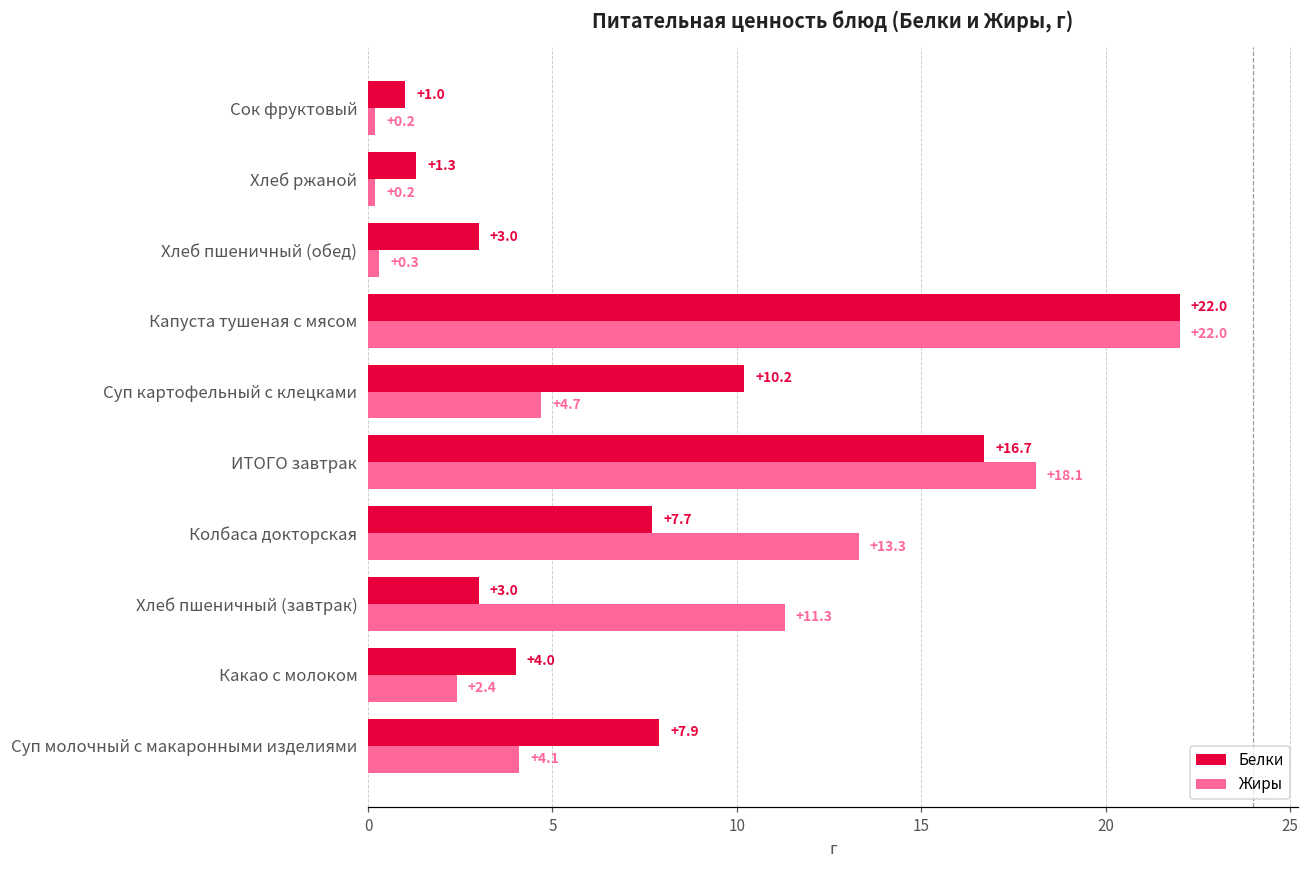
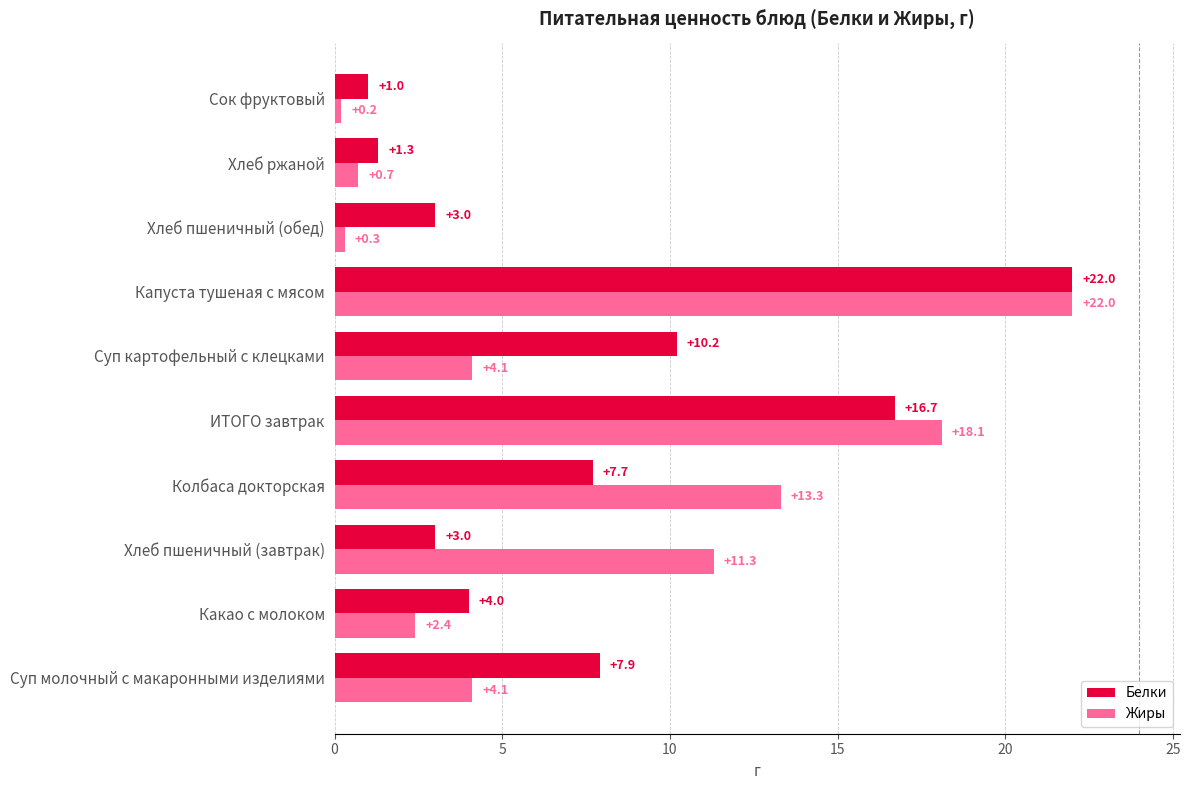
  {
    "Белки": {
      "Сок фруктовый": "+1.0",
      "Хлеб ржаной": "+1.3",
      "Хлеб пшеничный (обед)": "+3.0",
      "Капуста тушеная с мясом": "+22.0",
      "Суп картофельный с клецками": "+10.2",
      "ИТОГО завтрак": "+16.7",
      "Колбаса докторская": "+7.7",
      "Хлеб пшеничный (завтрак)": "+3.0",
      "Какао с молоком": "+4.0",
      "Суп молочный с макаронными изделиями": "+7.9"
    },
    "Жиры": {
      "Сок фруктовый": "+0.2",
-     "Хлеб ржаной": "+0.2",
+     "Хлеб ржаной": "+0.7",
      "Хлеб пшеничный (обед)": "+0.3",
      "Капуста тушеная с мясом": "+22.0",
-     "Суп картофельный с клецками": "+4.7",
+     "Суп картофельный с клецками": "+4.1",
      "ИТОГО завтрак": "+18.1",
      "Колбаса докторская": "+13.3",
      "Хлеб пшеничный (завтрак)": "+11.3",
      "Какао с молоком": "+2.4",
      "Суп молочный с макаронными изделиями": "+4.1"
    }
  }
